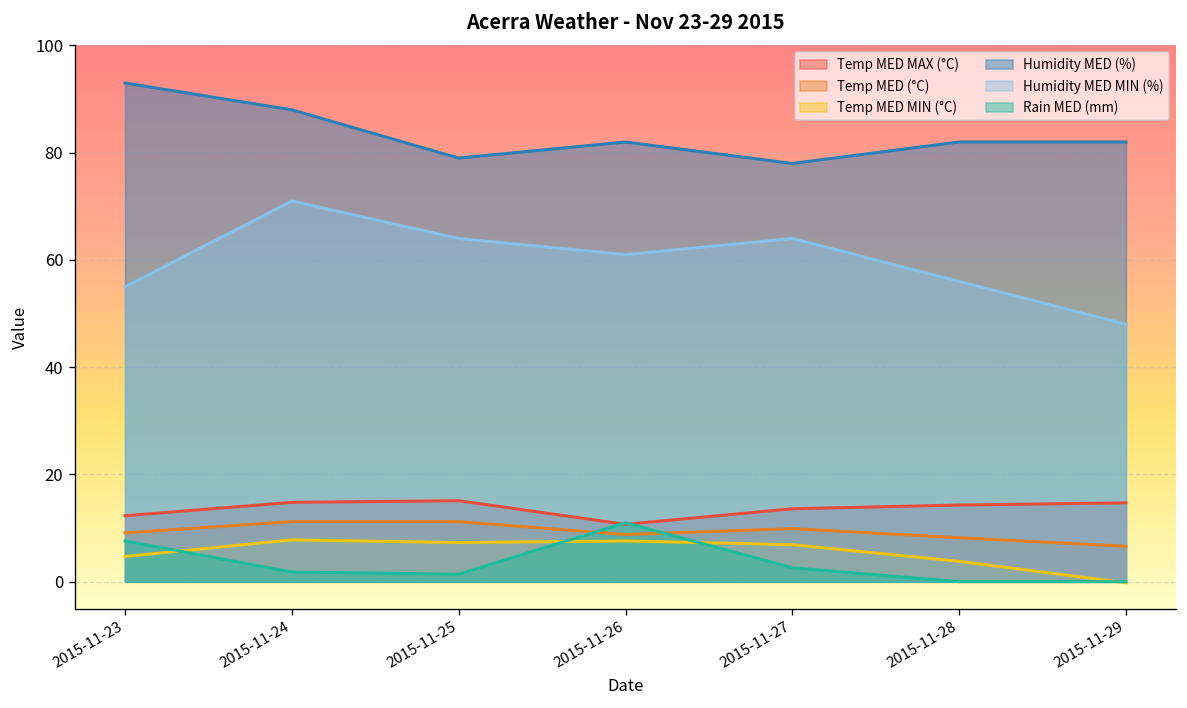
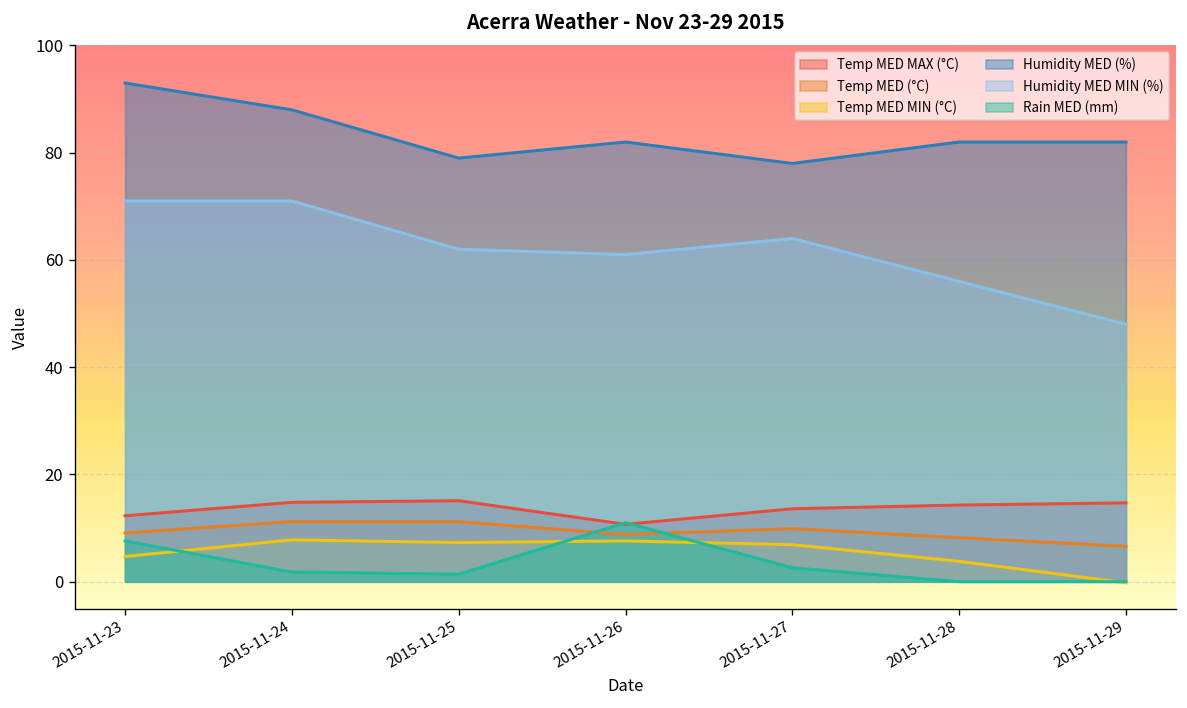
  {
    "Humidity MED MIN (%)": {
-     "2015-11-23": 55,
+     "2015-11-23": 71,
      "2015-11-24": 71,
-     "2015-11-25": 64,
+     "2015-11-25": 62,
      "2015-11-26": 61,
      "2015-11-27": 64,
      "2015-11-28": 56,
      "2015-11-29": 48
    }
  }
